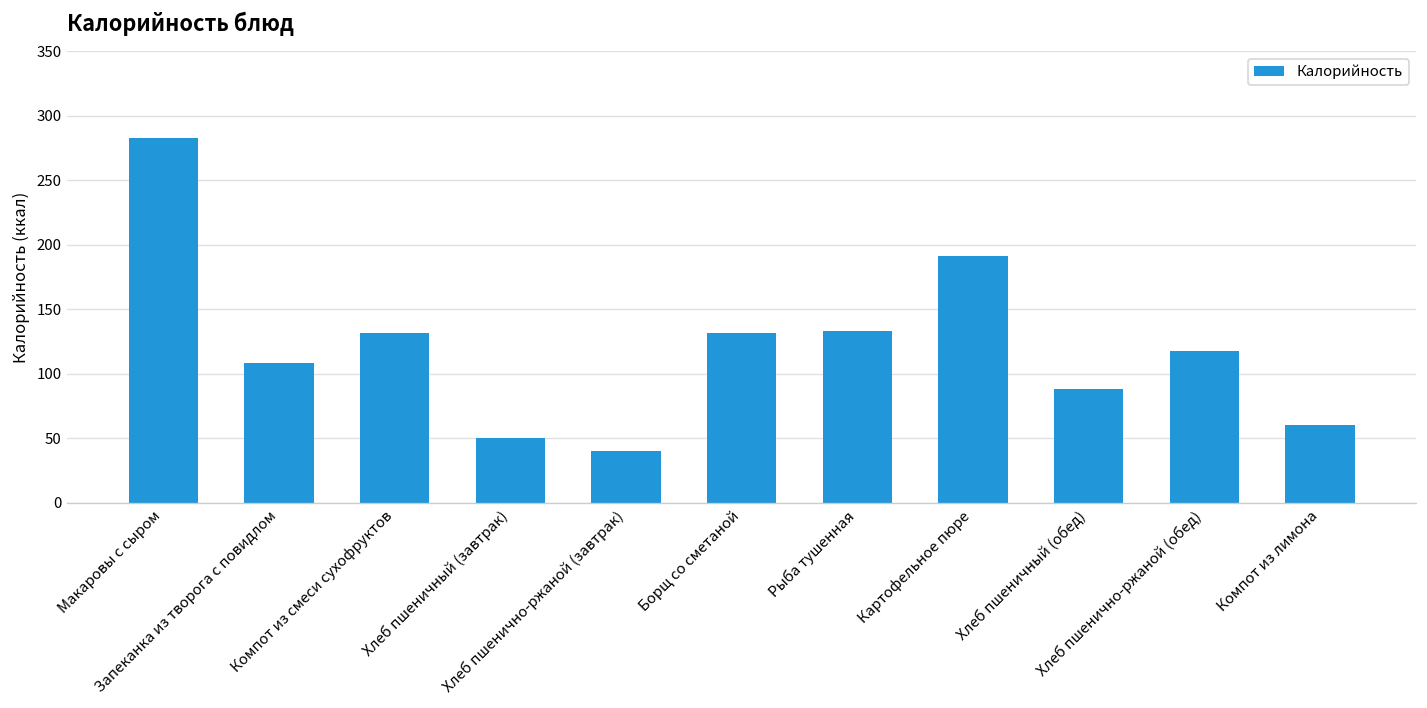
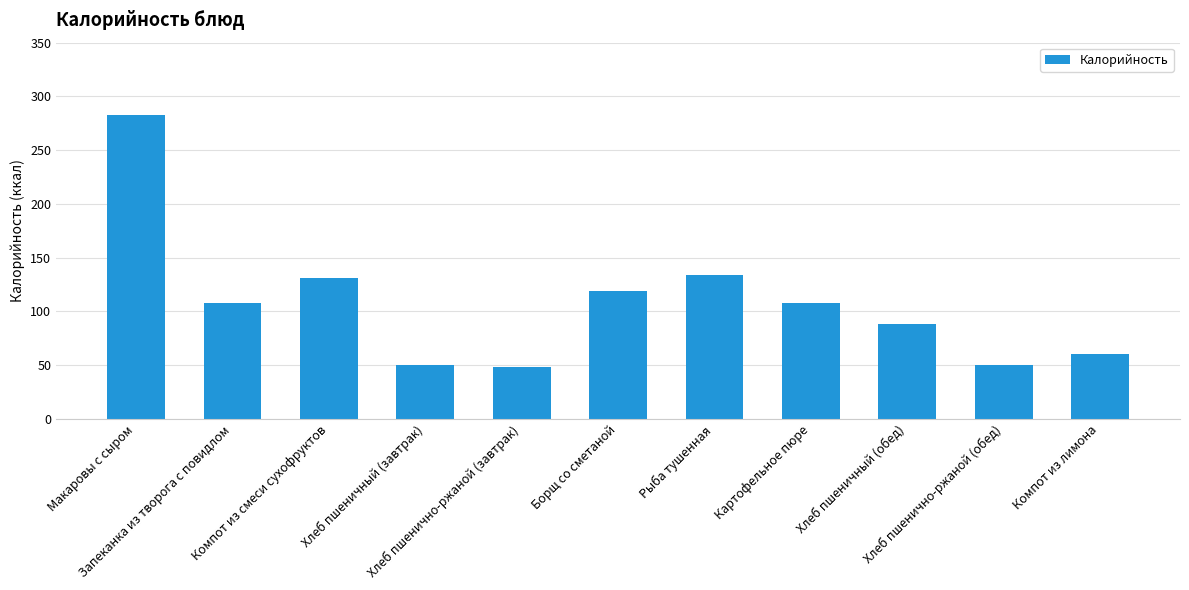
  {
    "Макаровы с сыром": 283,
    "Запеканка из творога с повидлом": 108,
    "Компот из смеси сухофруктов": 131,
    "Хлеб пшеничный (завтрак)": 50,
-   "Хлеб пшенично-ржаной (завтрак)": 40,
-   "Борщ со сметаной": 132,
+   "Хлеб пшенично-ржаной (завтрак)": 49,
+   "Борщ со сметаной": 119,
    "Рыба тушенная": 133,
-   "Картофельное пюре": 192,
+   "Картофельное пюре": 108,
    "Хлеб пшеничный (обед)": 88,
-   "Хлеб пшенично-ржаной (обед)": 118,
+   "Хлеб пшенично-ржаной (обед)": 50,
    "Компот из лимона": 61
  }
